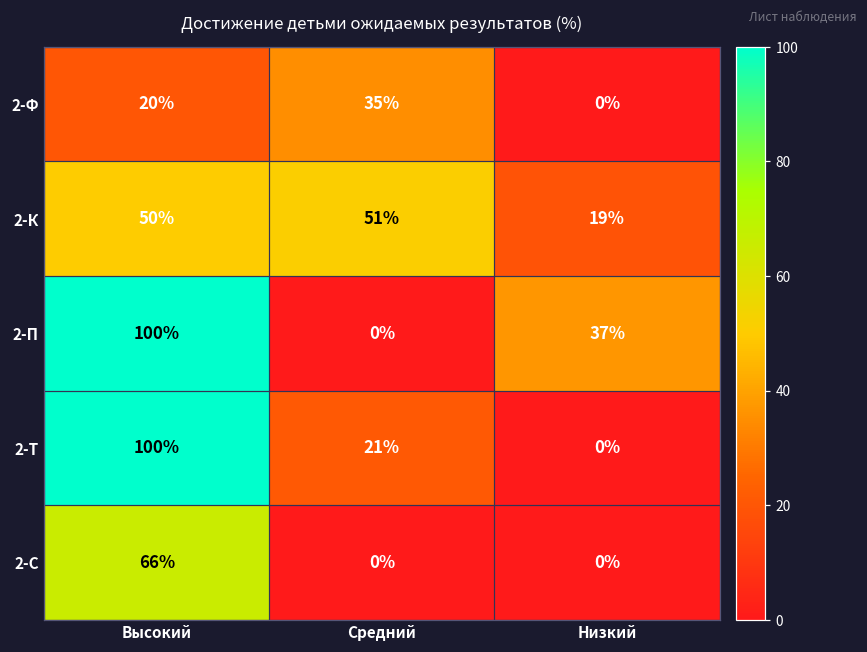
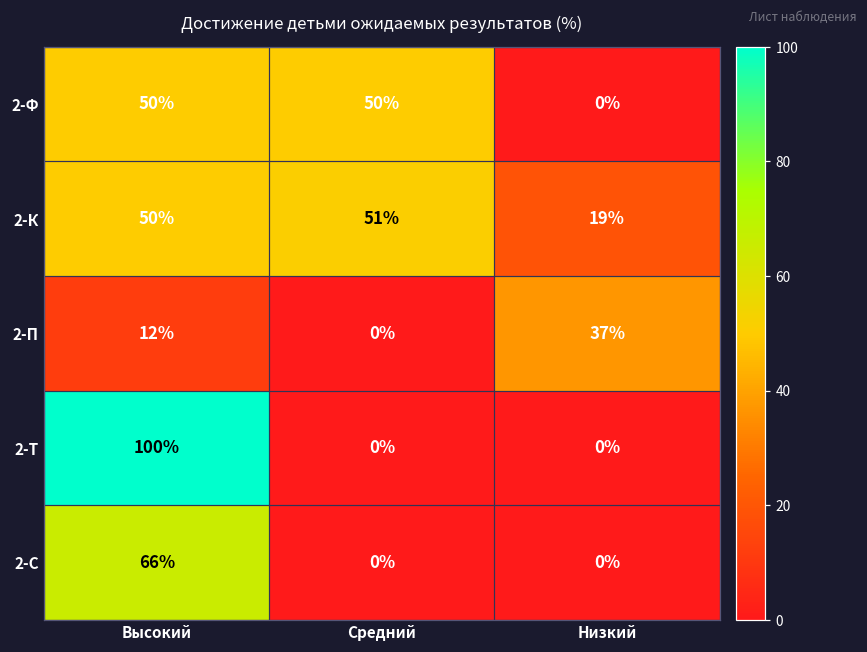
  {
    "2-Ф": {
-     "Высокий": "20%",
-     "Средний": "35%",
+     "Высокий": "50%",
+     "Средний": "50%",
      "Низкий": "0%"
    },
    "2-К": {
      "Высокий": "50%",
      "Средний": "51%",
      "Низкий": "19%"
    },
    "2-П": {
-     "Высокий": "100%",
+     "Высокий": "12%",
      "Средний": "0%",
      "Низкий": "37%"
    },
    "2-Т": {
      "Высокий": "100%",
-     "Средний": "21%",
+     "Средний": "0%",
      "Низкий": "0%"
    },
    "2-С": {
      "Высокий": "66%",
      "Средний": "0%",
      "Низкий": "0%"
    }
  }
